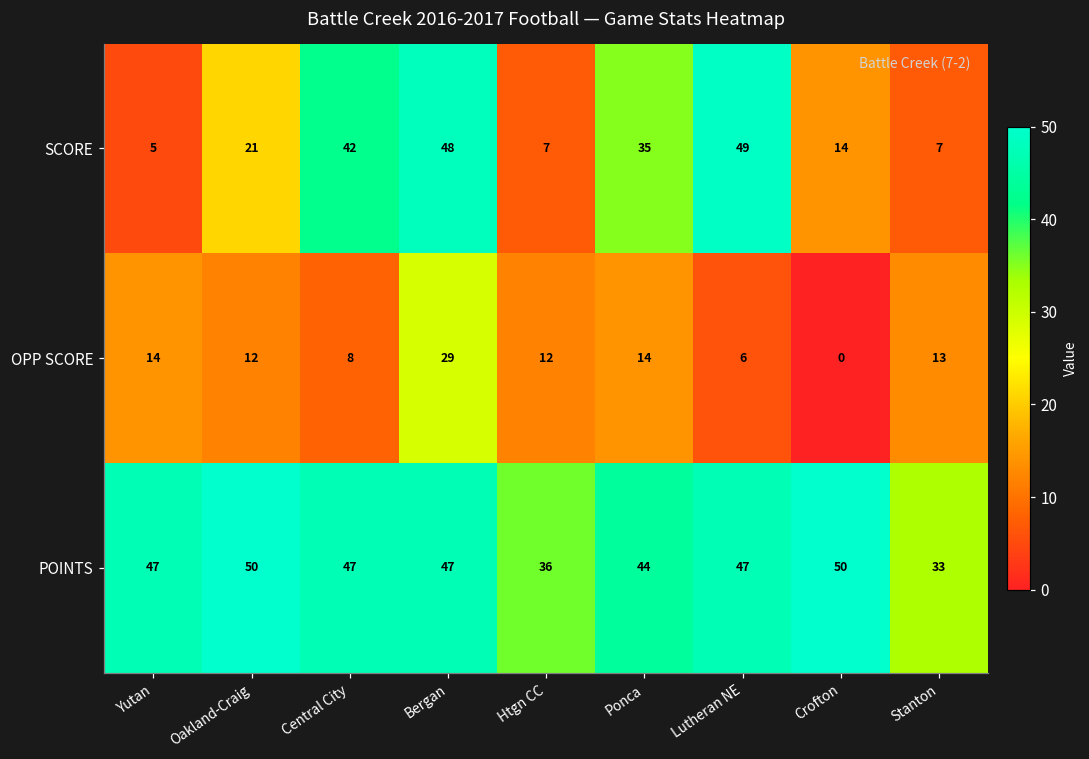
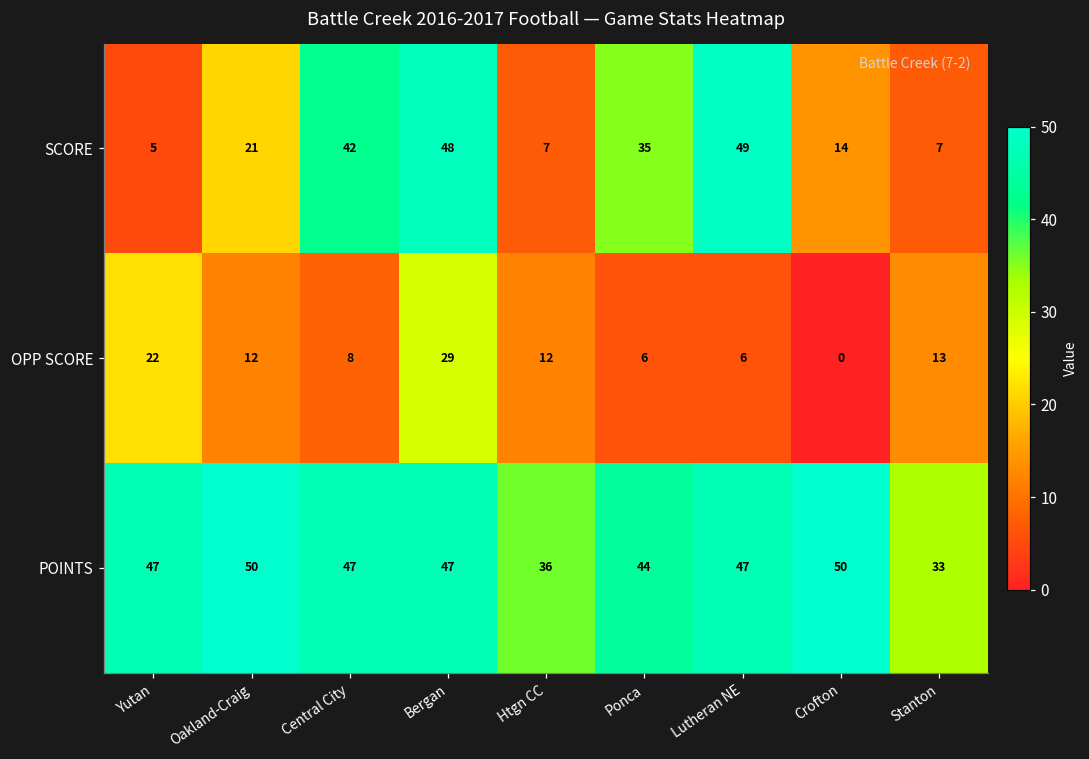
  {
    "SCORE": {
      "Yutan": 5,
      "Oakland-Craig": 21,
      "Central City": 42,
      "Bergan": 48,
      "Htgn CC": 7,
      "Ponca": 35,
      "Lutheran NE": 49,
      "Crofton": 14
    },
    "OPP SCORE": {
-     "Yutan": 14,
+     "Yutan": 22,
      "Oakland-Craig": 12,
      "Central City": 8,
      "Bergan": 29,
      "Htgn CC": 12,
-     "Ponca": 14,
+     "Ponca": 6,
      "Lutheran NE": 6,
      "Crofton": 0,
      "Stanton": 13
    },
    "POINTS": {
      "Yutan": 47,
      "Oakland-Craig": 50,
      "Central City": 47,
      "Bergan": 47,
      "Htgn CC": 36,
      "Ponca": 44,
      "Lutheran NE": 47,
      "Crofton": 50,
      "Stanton": 33
    }
  }
